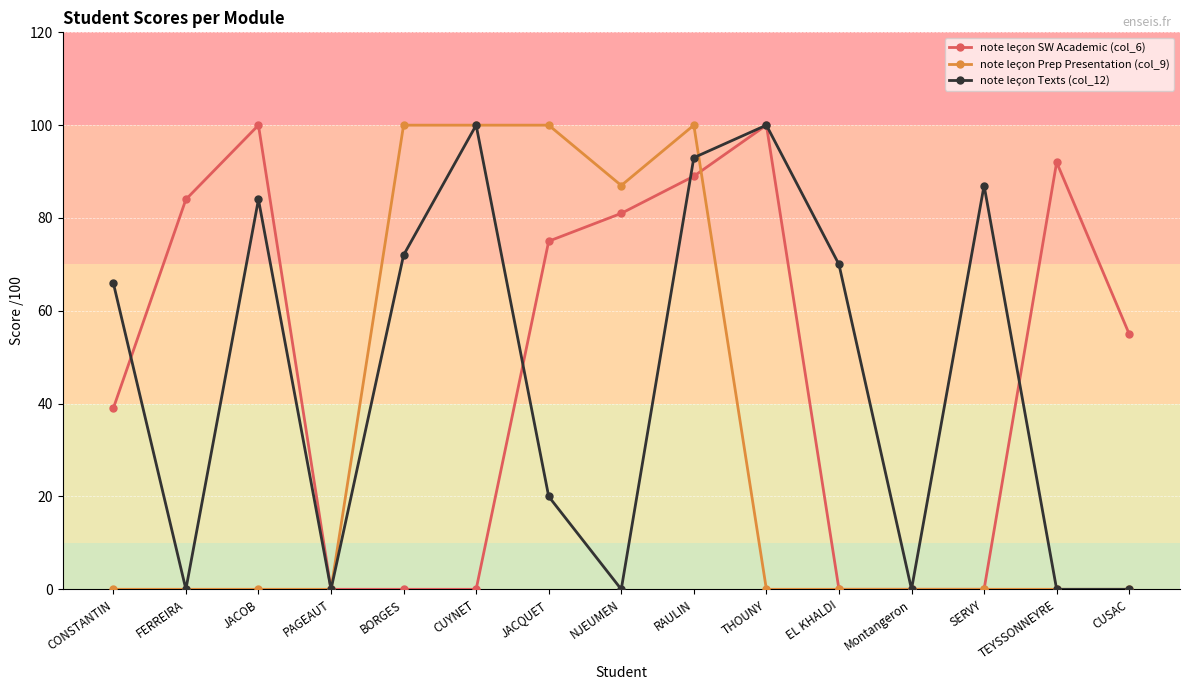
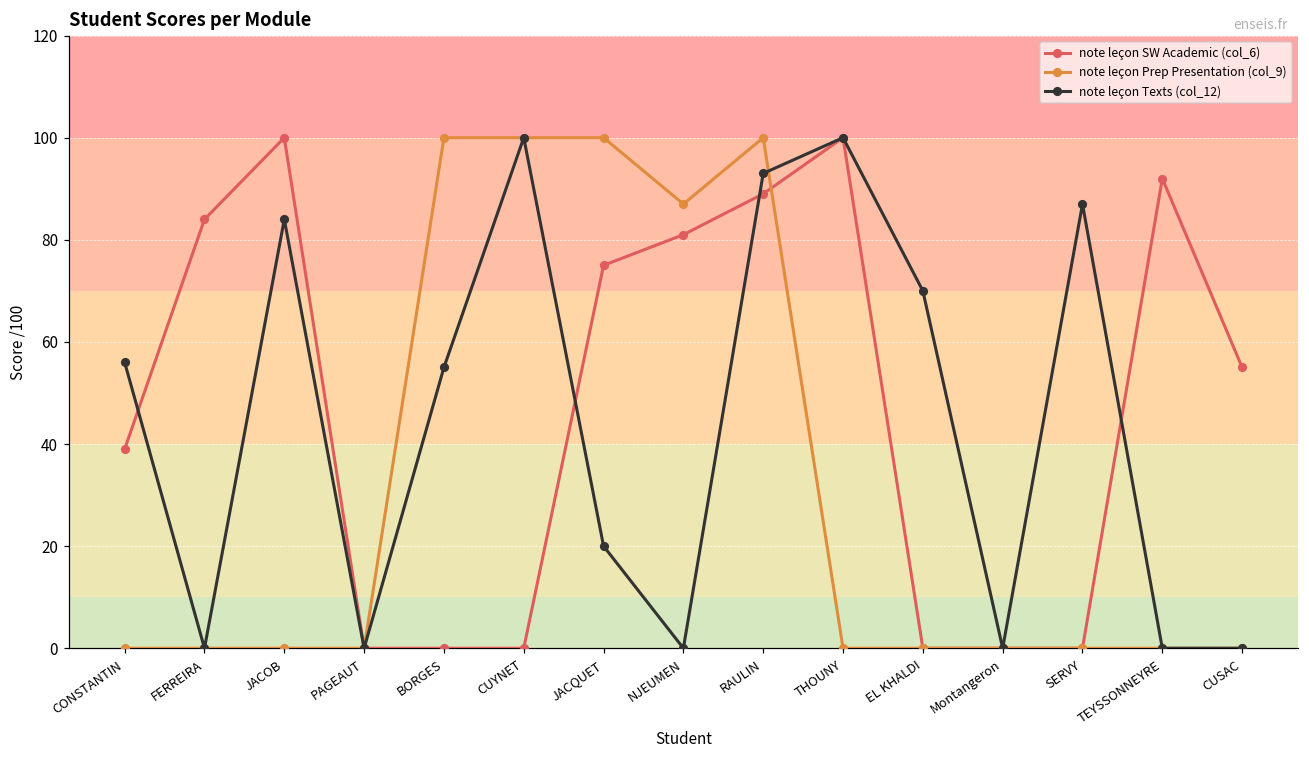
  {
    "note leçon Texts (col_12)": {
-     "CONSTANTIN": 66,
+     "CONSTANTIN": 56,
      "JACOB": 84,
-     "BORGES": 72,
+     "BORGES": 55,
      "JACQUET": 20,
      "NJEUMEN": 0,
      "RAULIN": 93,
      "EL KHALDI": 70,
      "SERVY": 87
    }
  }
